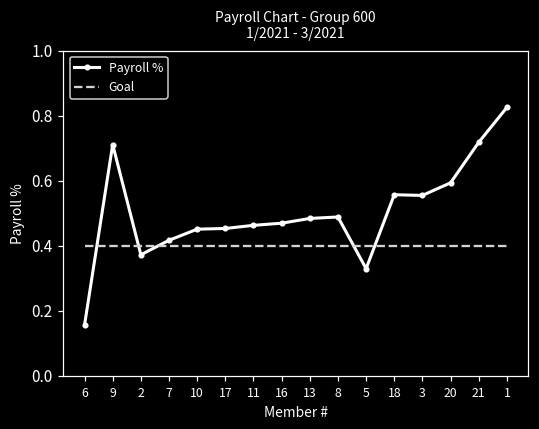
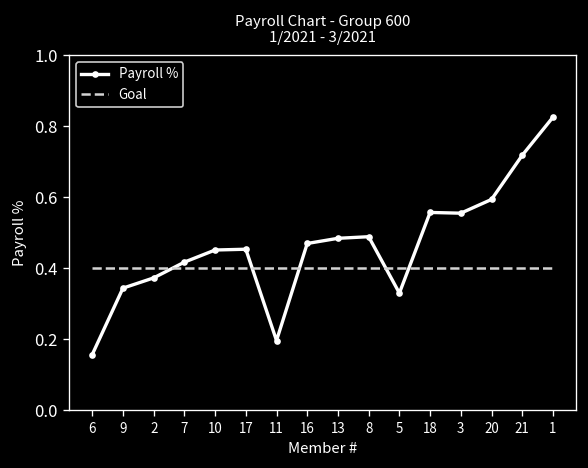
  {
    "Payroll %": {
      "6": 0.16,
-     "9": 0.71,
+     "9": 0.34,
      "2": 0.37,
      "7": 0.42,
      "10": 0.45,
      "17": 0.45,
-     "11": 0.46,
+     "11": 0.20,
      "16": 0.47,
      "13": 0.48,
      "8": 0.49,
      "5": 0.33,
      "18": 0.56,
      "3": 0.56,
      "20": 0.59,
      "21": 0.72,
      "1": 0.83
    },
    "Goal": {
      "6": 0.40,
      "9": 0.40,
      "2": 0.40,
      "7": 0.40,
      "10": 0.40,
      "17": 0.40,
      "11": 0.40,
      "16": 0.40,
      "13": 0.40,
      "8": 0.40,
      "5": 0.40,
      "18": 0.40,
      "3": 0.40,
      "20": 0.40,
      "21": 0.40,
      "1": 0.40
    }
  }
